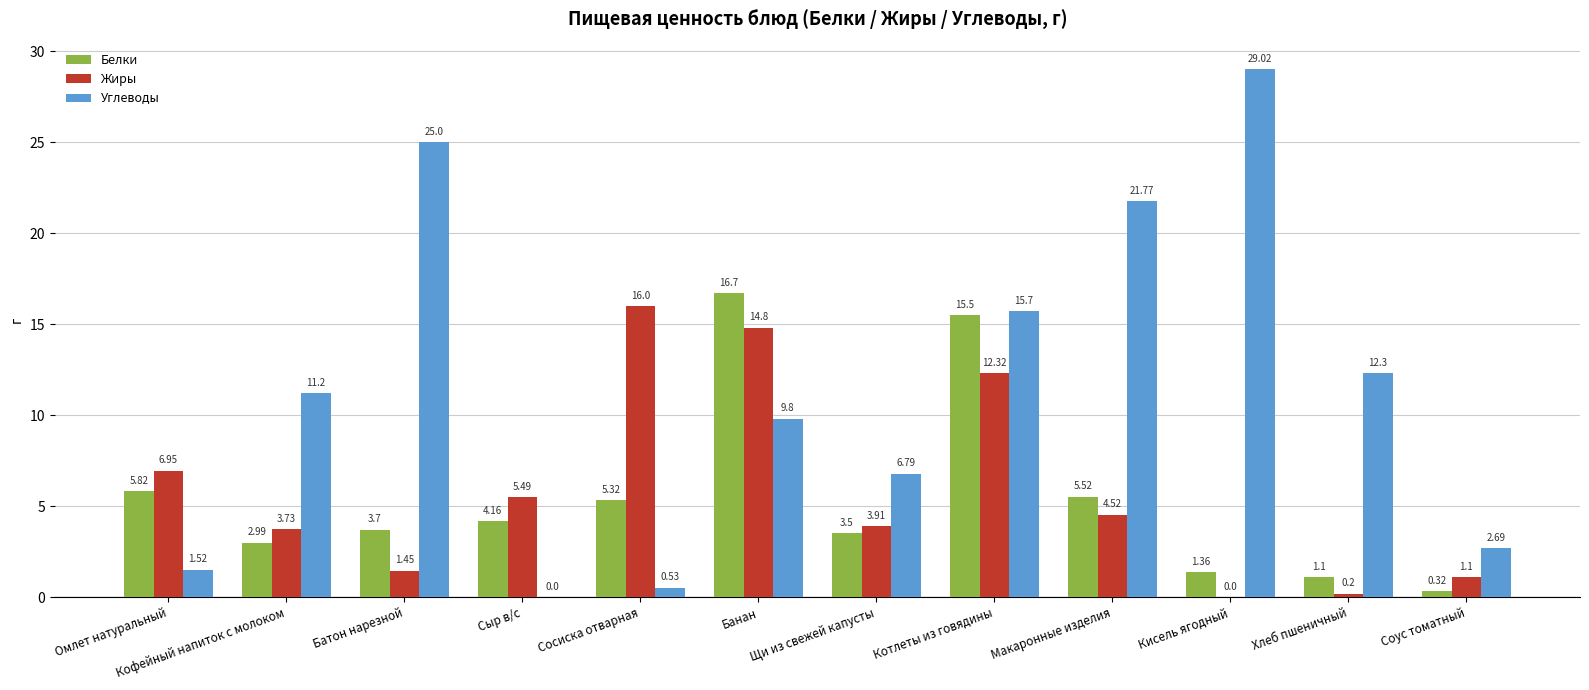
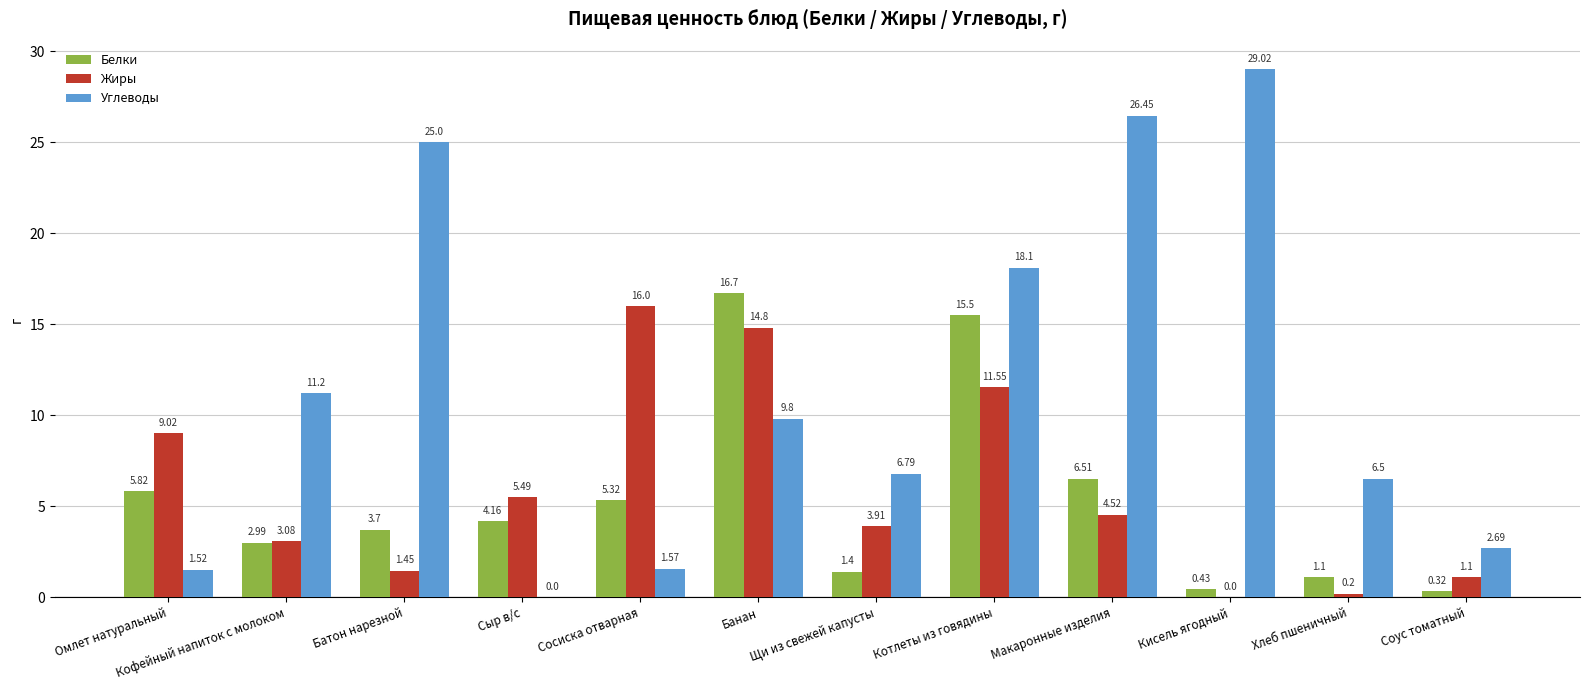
  {
    "Белки": {
      "Омлет натуральный": 5.82,
      "Кофейный напиток с молоком": 2.99,
      "Батон нарезной": 3.7,
      "Сыр в/с": 4.16,
      "Сосиска отварная": 5.32,
      "Банан": 16.7,
-     "Щи из свежей капусты": 3.5,
+     "Щи из свежей капусты": 1.4,
      "Котлеты из говядины": 15.5,
-     "Макаронные изделия": 5.52,
-     "Кисель ягодный": 1.36,
+     "Макаронные изделия": 6.51,
+     "Кисель ягодный": 0.43,
      "Хлеб пшеничный": 1.1,
      "Соус томатный": 0.32
    },
    "Жиры": {
-     "Омлет натуральный": 6.95,
-     "Кофейный напиток с молоком": 3.73,
+     "Омлет натуральный": 9.02,
+     "Кофейный напиток с молоком": 3.08,
      "Батон нарезной": 1.45,
      "Сыр в/с": 5.49,
      "Сосиска отварная": 16.0,
      "Банан": 14.8,
      "Щи из свежей капусты": 3.91,
-     "Котлеты из говядины": 12.32,
+     "Котлеты из говядины": 11.55,
      "Макаронные изделия": 4.52,
      "Кисель ягодный": 0.0,
      "Хлеб пшеничный": 0.2,
      "Соус томатный": 1.1
    },
    "Углеводы": {
      "Омлет натуральный": 1.52,
      "Кофейный напиток с молоком": 11.2,
      "Батон нарезной": 25.0,
      "Сыр в/с": 0.0,
-     "Сосиска отварная": 0.53,
+     "Сосиска отварная": 1.57,
      "Банан": 9.8,
      "Щи из свежей капусты": 6.79,
-     "Котлеты из говядины": 15.7,
-     "Макаронные изделия": 21.77,
+     "Котлеты из говядины": 18.1,
+     "Макаронные изделия": 26.45,
      "Кисель ягодный": 29.02,
-     "Хлеб пшеничный": 12.3,
+     "Хлеб пшеничный": 6.5,
      "Соус томатный": 2.69
    }
  }
